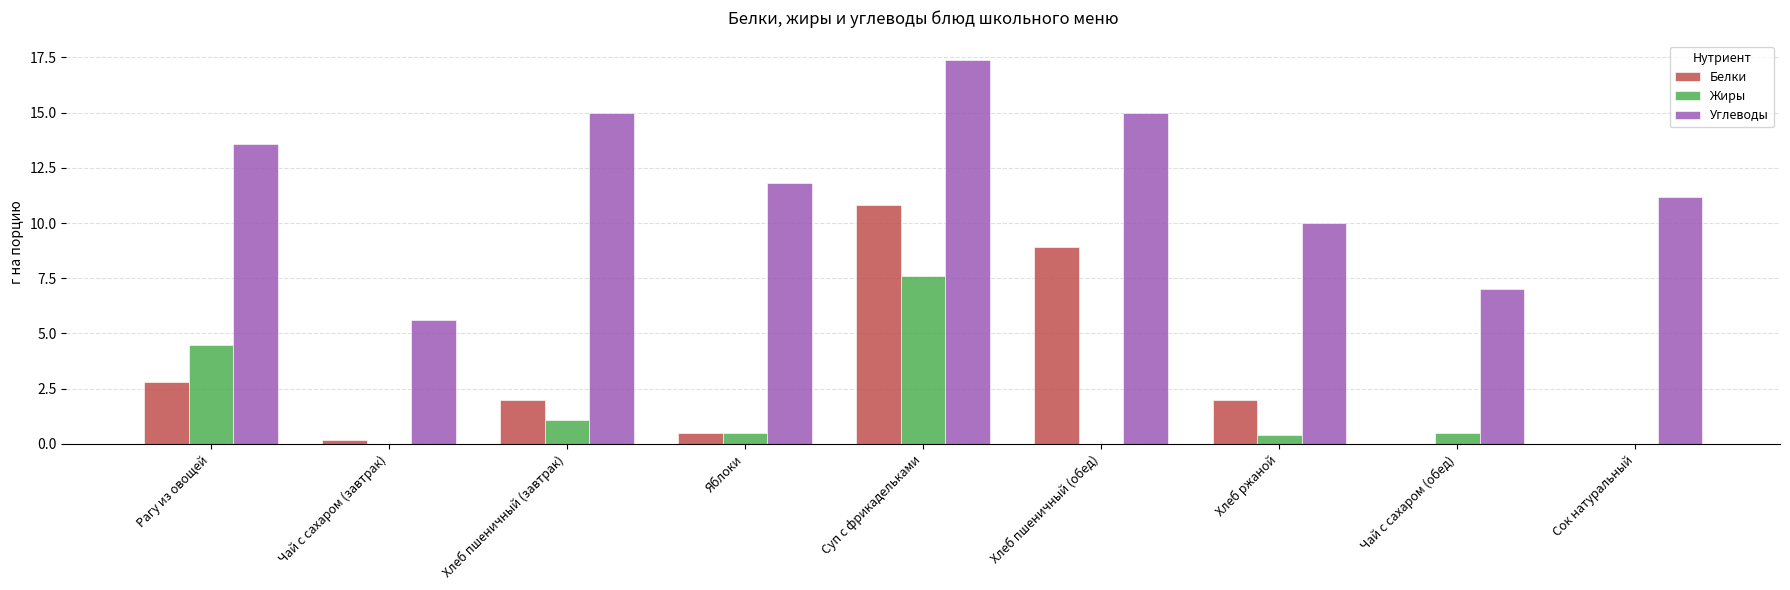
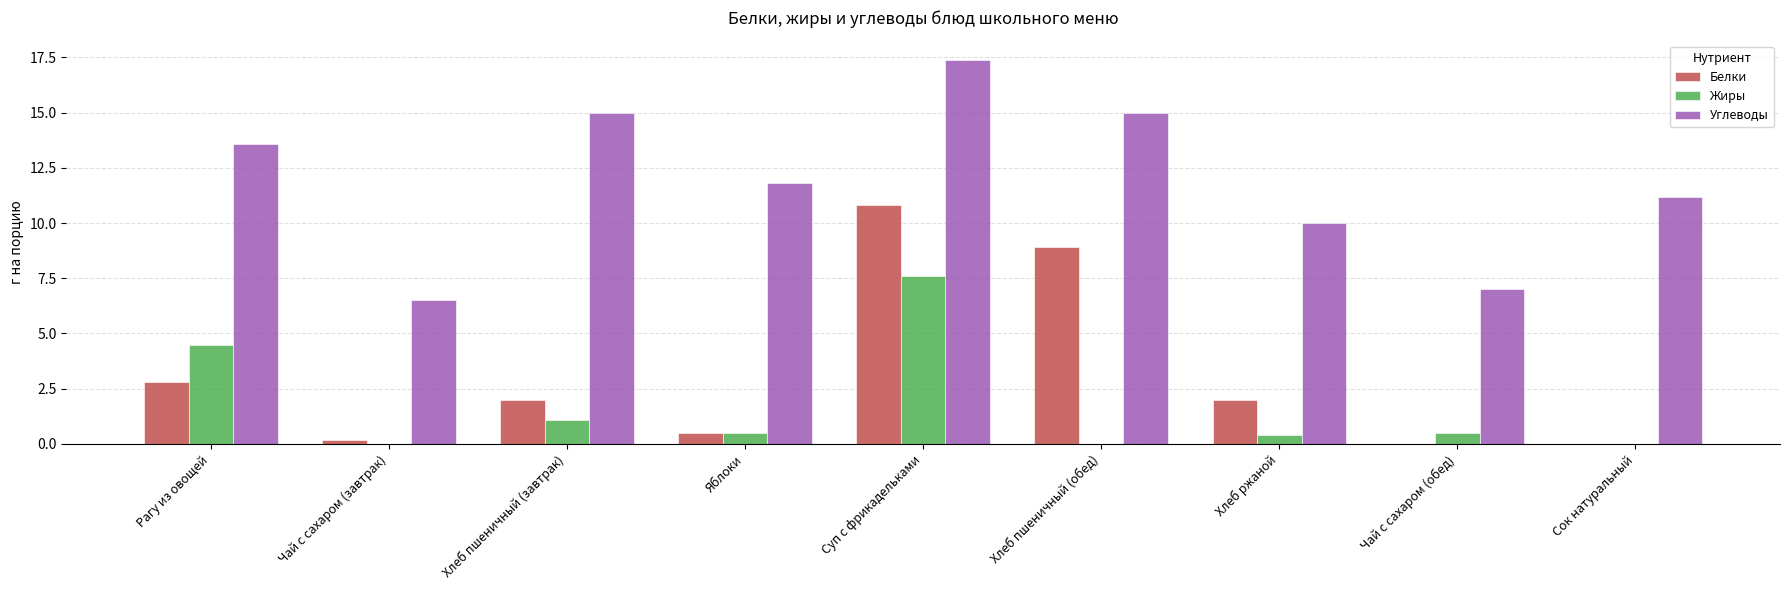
  {
    "Белки": {
      "Рагу из овощей": 2.8,
      "Чай с сахаром (завтрак)": 0.2,
      "Хлеб пшеничный (завтрак)": 2.0,
      "Яблоки": 0.5,
      "Суп с фрикадельками": 10.8,
      "Хлеб пшеничный (обед)": 8.9,
      "Хлеб ржаной": 2.0,
      "Чай с сахаром (обед)": 0.0,
      "Сок натуральный": 0.0
    },
    "Жиры": {
      "Рагу из овощей": 4.5,
      "Чай с сахаром (завтрак)": 0.0,
      "Хлеб пшеничный (завтрак)": 1.1,
      "Яблоки": 0.5,
      "Суп с фрикадельками": 7.6,
      "Хлеб пшеничный (обед)": 0.0,
      "Хлеб ржаной": 0.4,
      "Чай с сахаром (обед)": 0.5,
      "Сок натуральный": 0.0
    },
    "Углеводы": {
      "Рагу из овощей": 13.6,
-     "Чай с сахаром (завтрак)": 5.6,
+     "Чай с сахаром (завтрак)": 6.5,
      "Хлеб пшеничный (завтрак)": 15.0,
      "Яблоки": 11.8,
      "Суп с фрикадельками": 17.4,
      "Хлеб пшеничный (обед)": 15.0,
      "Хлеб ржаной": 10.0,
      "Чай с сахаром (обед)": 7.0,
      "Сок натуральный": 11.2
    }
  }
